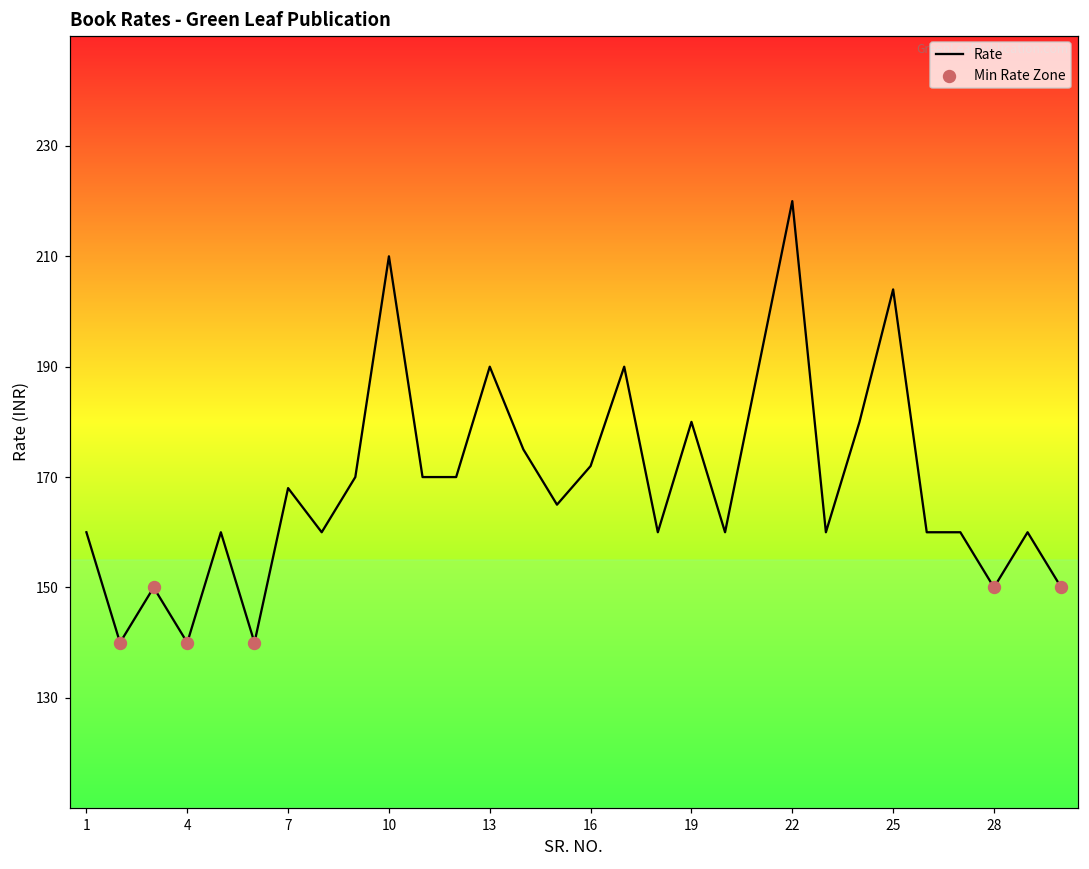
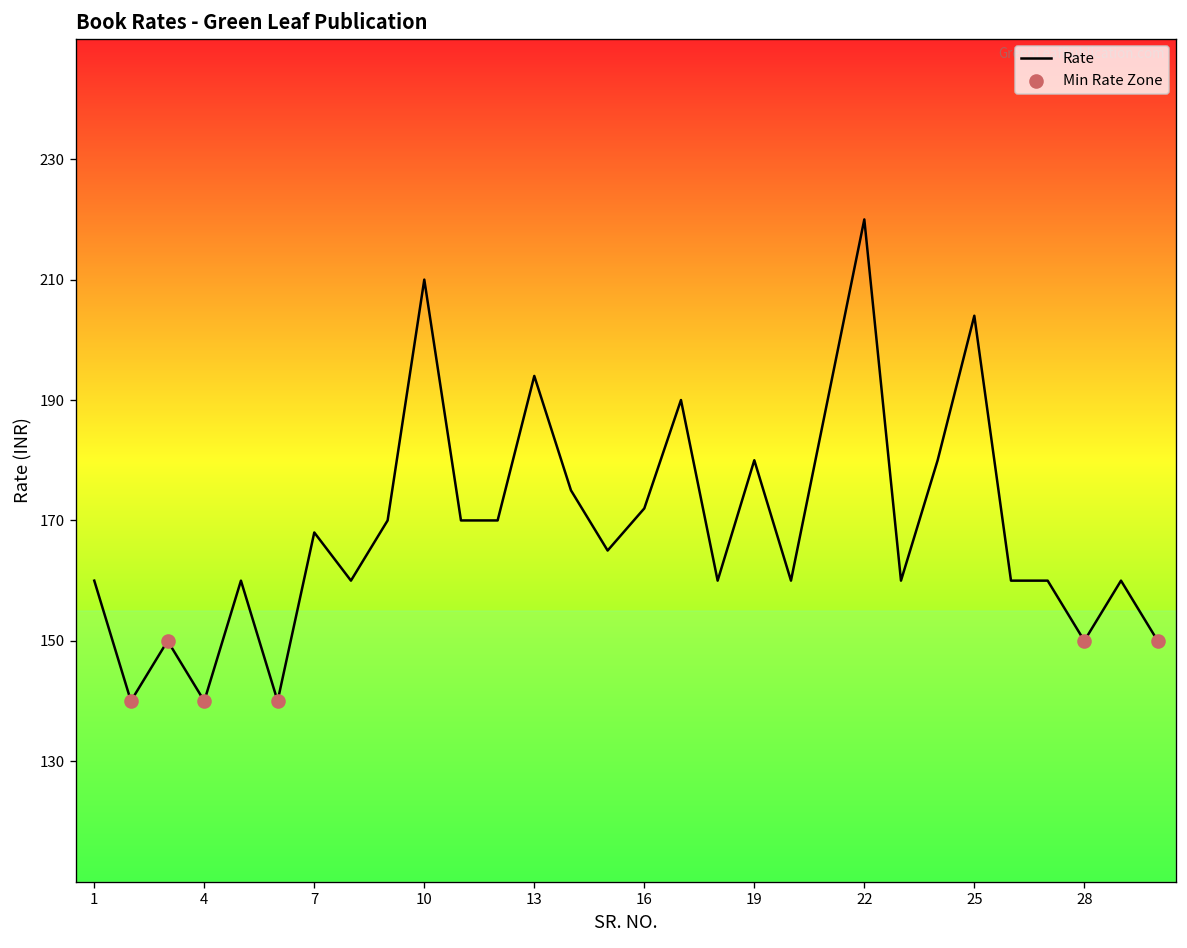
  {
    "Rate": {
      "1": 160,
      "7": 168,
      "10": 210,
-     "13": 190,
+     "13": 194,
      "16": 172,
      "19": 180,
      "22": 220,
      "25": 204
    }
  }
